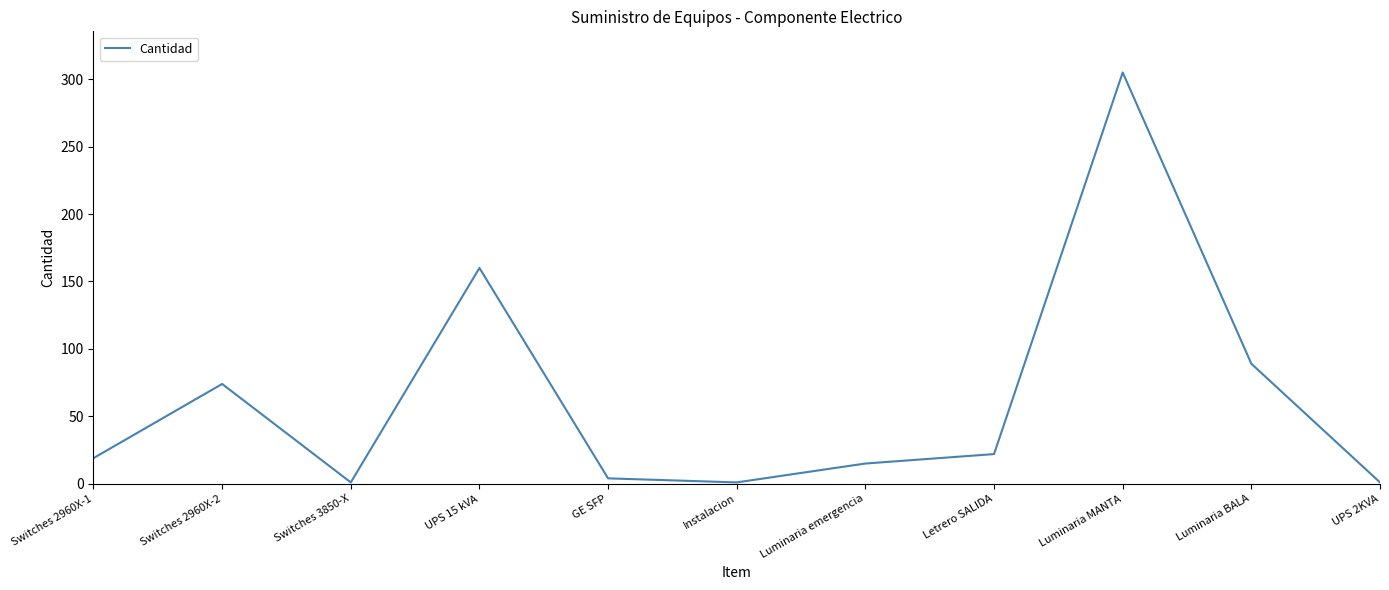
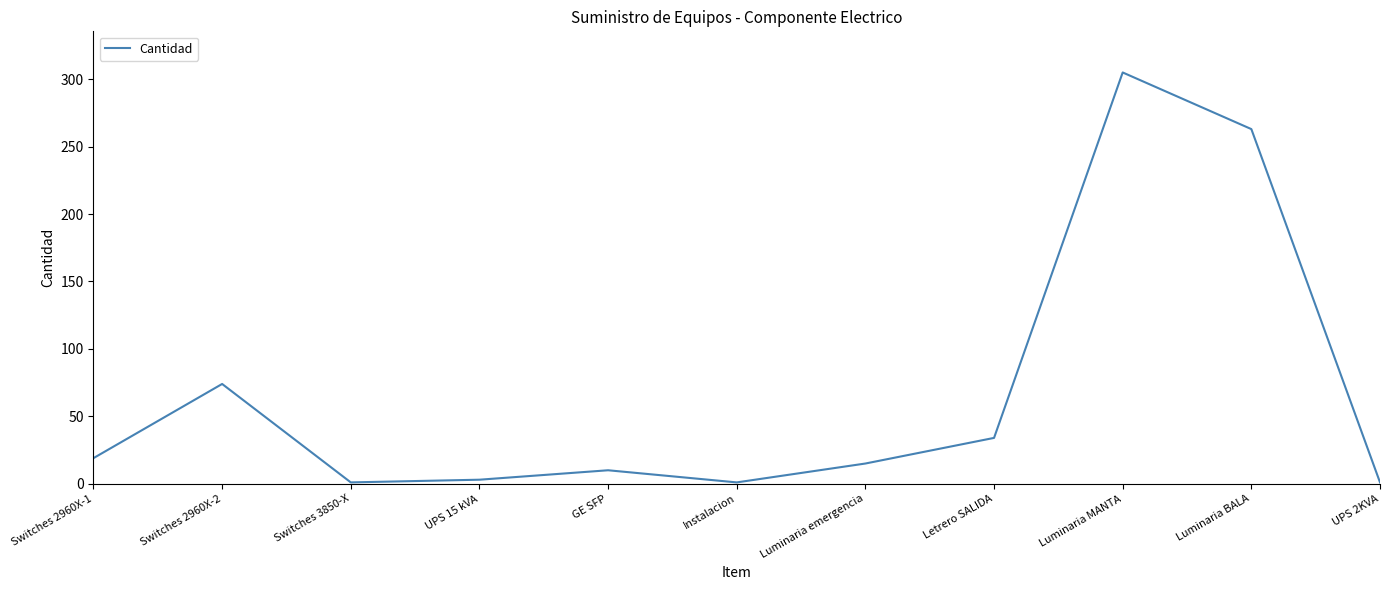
  {
    "Switches 2960X-1": 19,
    "Switches 2960X-2": 74,
    "Switches 3850-X": 1,
-   "UPS 15 kVA": 160,
-   "GE SFP": 4,
+   "UPS 15 kVA": 3,
+   "GE SFP": 10,
    "Instalacion": 1,
    "Luminaria emergencia": 15,
-   "Letrero SALIDA": 22,
+   "Letrero SALIDA": 34,
    "Luminaria MANTA": 305,
-   "Luminaria BALA": 89,
+   "Luminaria BALA": 263,
    "UPS 2KVA": 1
  }
